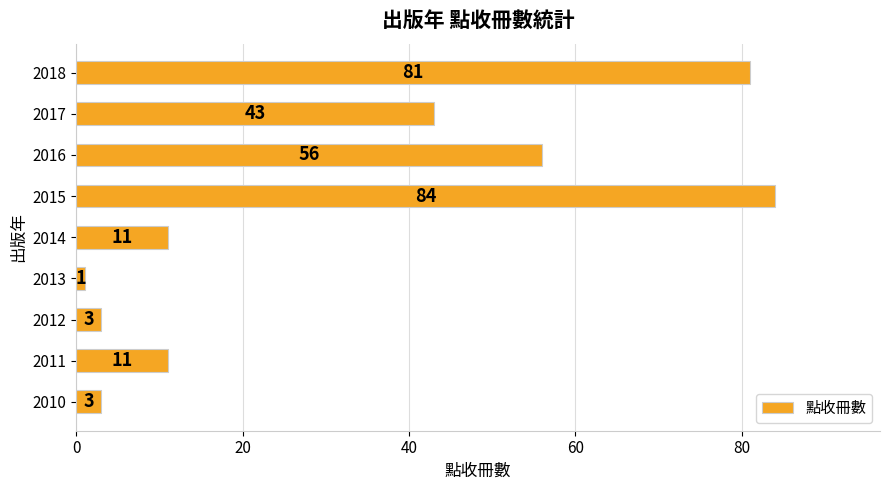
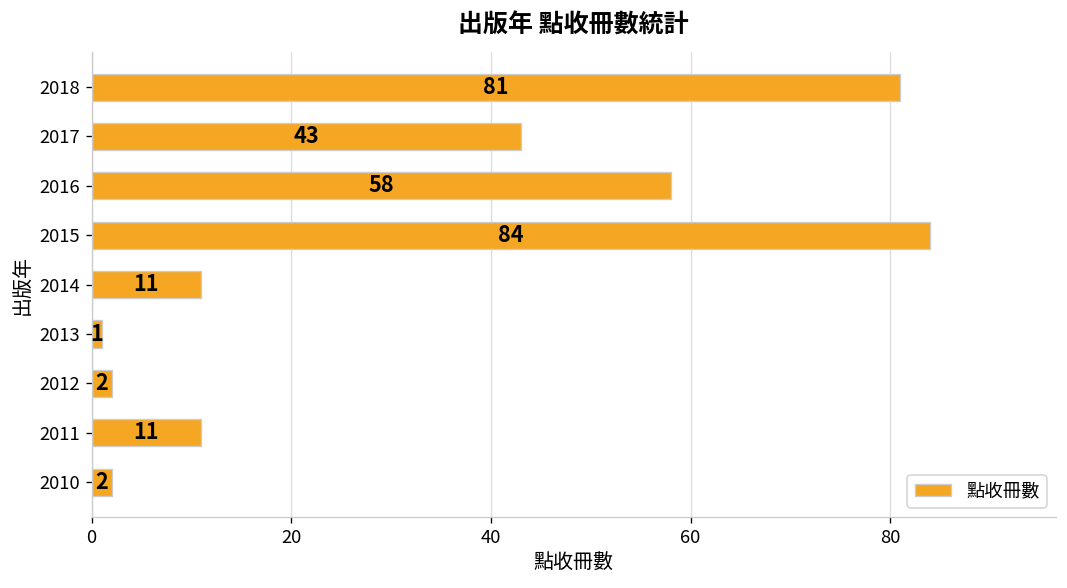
  {
    "2018": 81,
    "2017": 43,
-   "2016": 56,
+   "2016": 58,
    "2015": 84,
    "2014": 11,
    "2013": 1,
-   "2012": 3,
+   "2012": 2,
    "2011": 11,
-   "2010": 3
+   "2010": 2
  }
